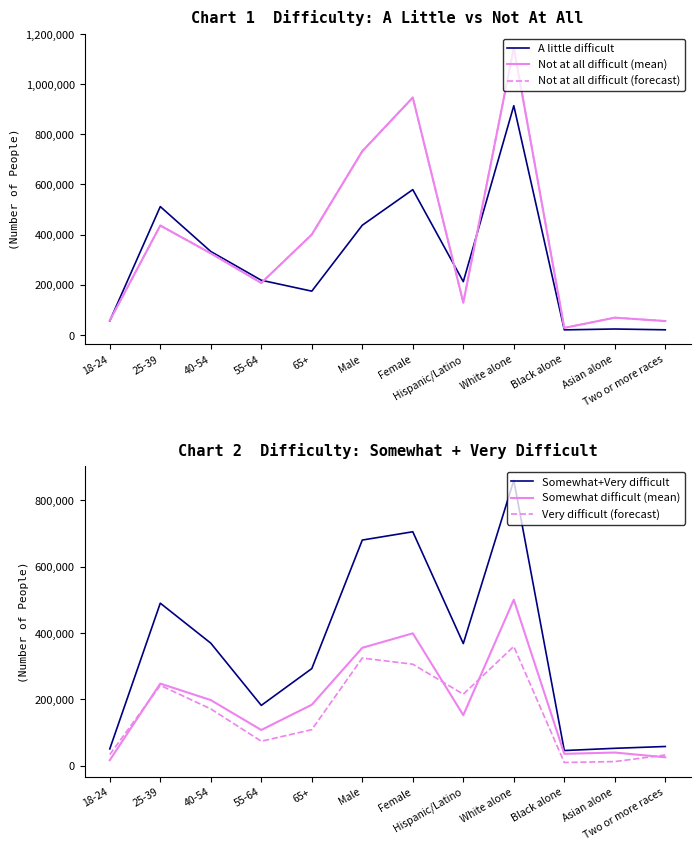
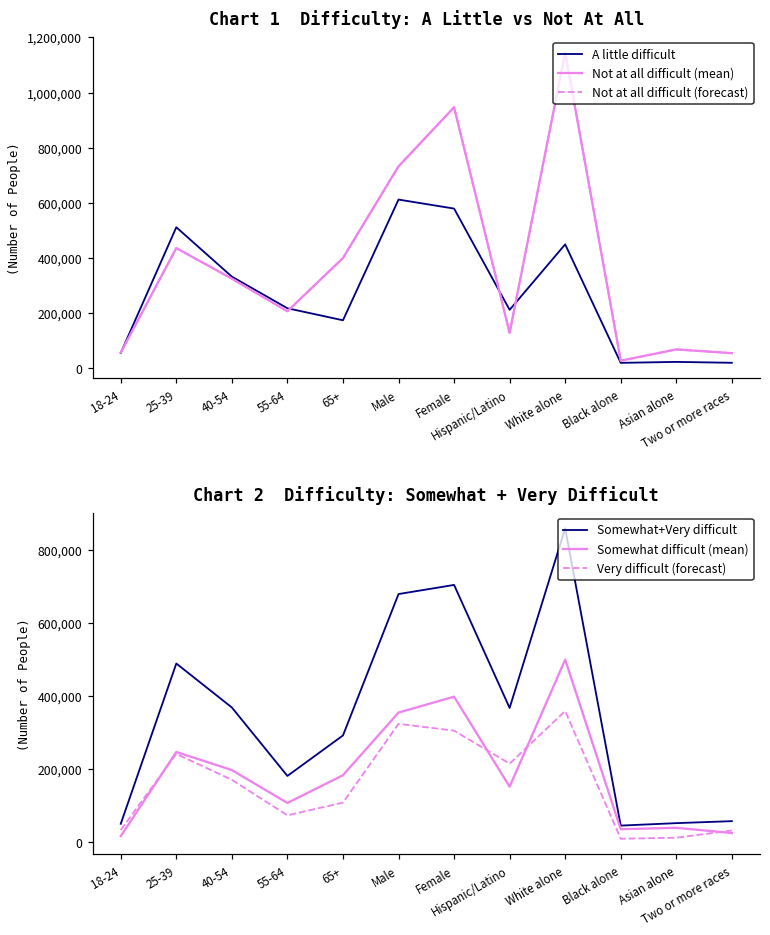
  {
    "Chart 1 Difficulty: A Little vs Not At All": {
      "A little difficult": {
        "25-39": "510,000",
        "55-64": "220,000",
        "65+": "170,000",
-       "Male": "440,000",
+       "Male": "610,000",
        "Female": "580,000",
        "Hispanic/Latino": "210,000",
-       "White alone": "910,000",
+       "White alone": "450,000",
        "Asian alone": "20,000",
        "Two or more races": "20,000"
      },
      "Not at all difficult (forecast)": {
        "25-39": "440,000",
        "55-64": "210,000",
        "65+": "400,000",
        "Male": "730,000",
        "Female": "950,000",
        "Hispanic/Latino": "130,000",
        "Asian alone": "70,000",
        "Two or more races": "60,000"
      }
    },
    "Chart 2 Difficulty: Somewhat + Very Difficult": {
      "Somewhat+Very difficult": {
        "18-24": "50,000",
        "25-39": "490,000",
        "40-54": "370,000",
        "55-64": "180,000",
        "65+": "290,000",
        "Male": "680,000",
        "Female": "710,000",
        "Hispanic/Latino": "370,000",
        "Black alone": "50,000",
        "Asian alone": "50,000",
        "Two or more races": "60,000"
      }
    }
  }
